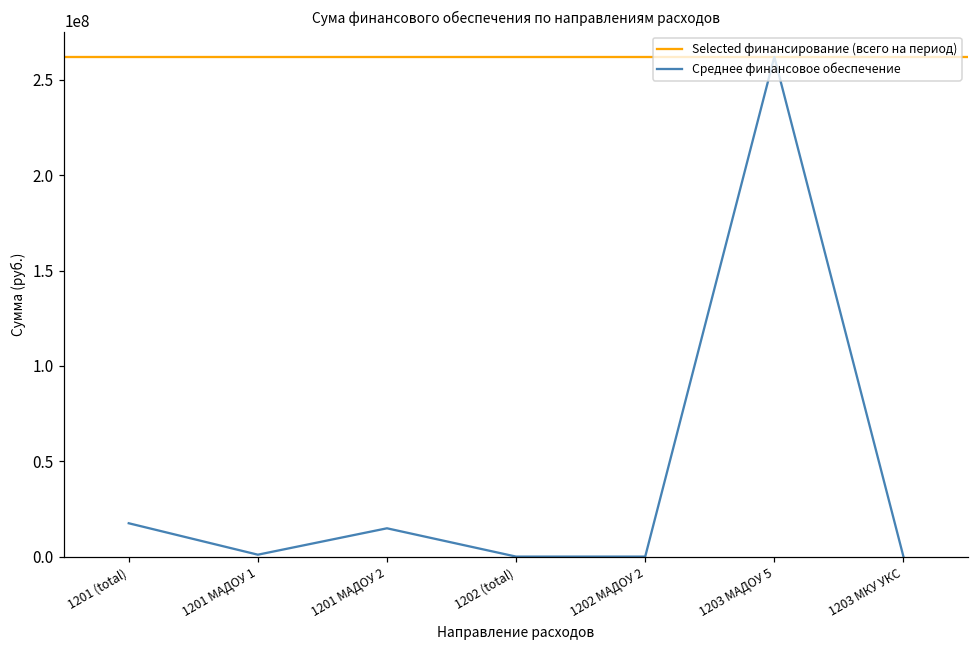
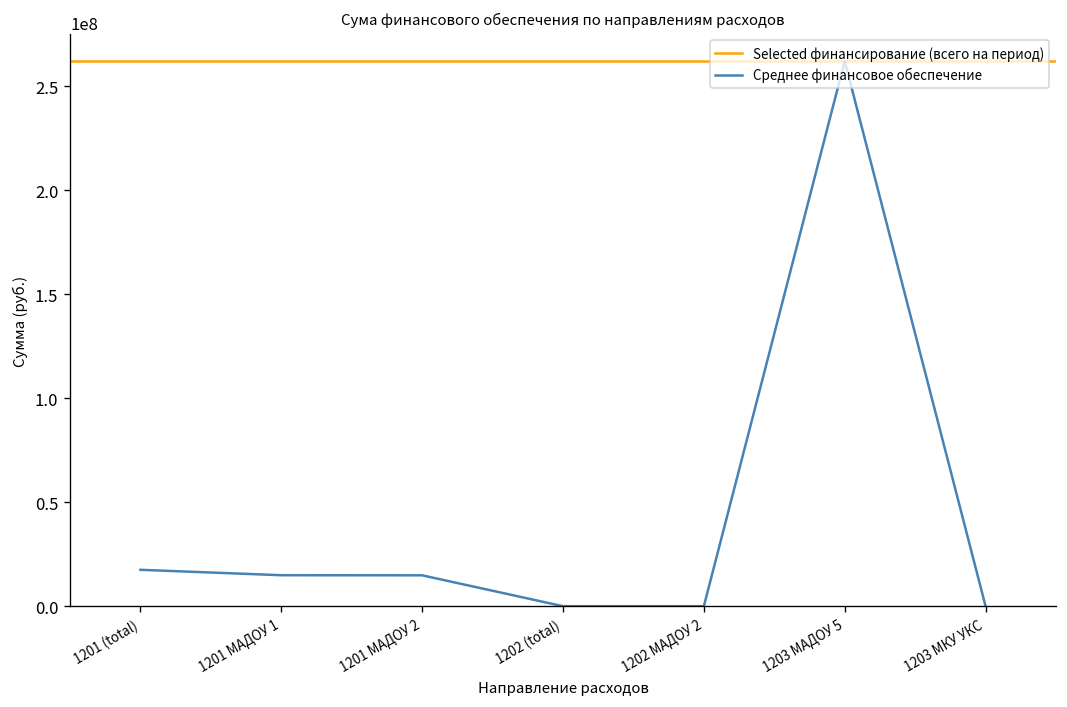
  {
    "1201 (total)": 17000000,
-   "1201 МАДОУ 1": 1000000,
+   "1201 МАДОУ 1": 15000000,
    "1201 МАДОУ 2": 15000000,
    "1202 (total)": 0,
    "1202 МАДОУ 2": 0,
    "1203 МКУ УКС": 0
  }
